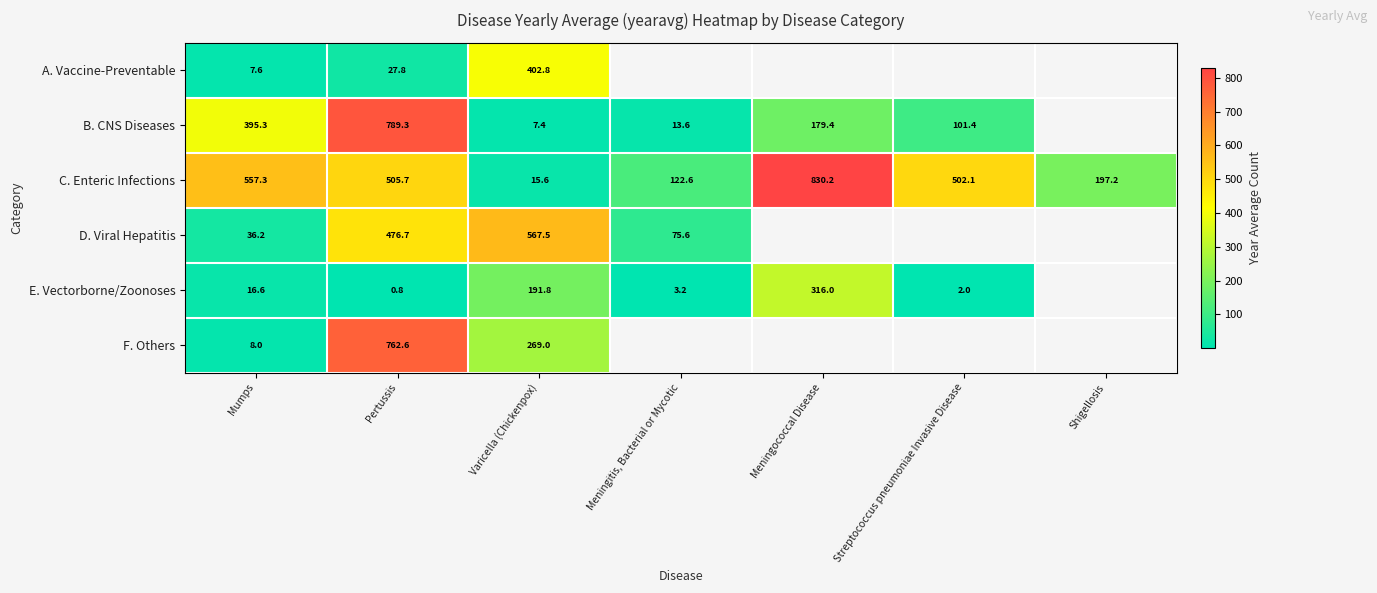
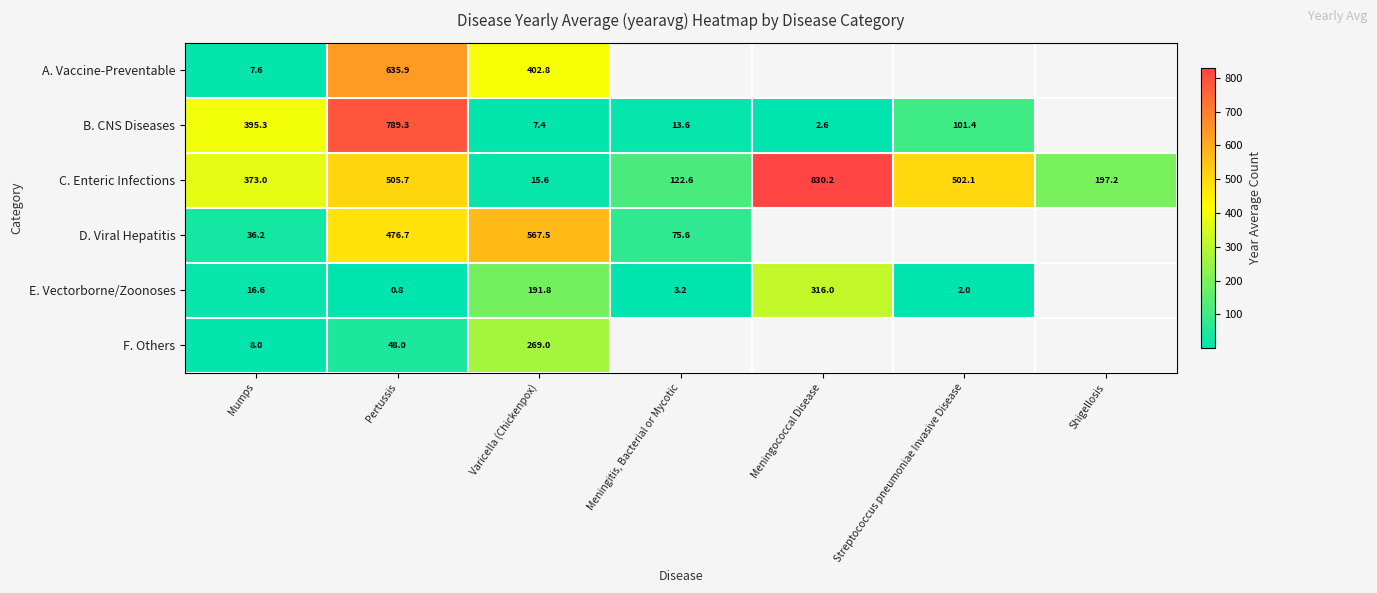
  {
    "A. Vaccine-Preventable": {
      "Mumps": 7.6,
-     "Pertussis": 27.8,
+     "Pertussis": 635.9,
      "Varicella (Chickenpox)": 402.8
    },
    "B. CNS Diseases": {
      "Mumps": 395.3,
      "Pertussis": 789.3,
      "Varicella (Chickenpox)": 7.4,
      "Meningitis, Bacterial or Mycotic": 13.6,
-     "Meningococcal Disease": 179.4,
+     "Meningococcal Disease": 2.6,
      "Streptococcus pneumoniae Invasive Disease": 101.4
    },
    "C. Enteric Infections": {
-     "Mumps": 557.3,
+     "Mumps": 373.0,
      "Pertussis": 505.7,
      "Varicella (Chickenpox)": 15.6,
      "Meningitis, Bacterial or Mycotic": 122.6,
      "Meningococcal Disease": 830.2,
      "Streptococcus pneumoniae Invasive Disease": 502.1,
      "Shigellosis": 197.2
    },
    "D. Viral Hepatitis": {
      "Mumps": 36.2,
      "Pertussis": 476.7,
      "Varicella (Chickenpox)": 567.5,
      "Meningitis, Bacterial or Mycotic": 75.6
    },
    "E. Vectorborne/Zoonoses": {
      "Mumps": 16.6,
      "Pertussis": 0.8,
      "Varicella (Chickenpox)": 191.8,
      "Meningitis, Bacterial or Mycotic": 3.2,
      "Meningococcal Disease": 316.0,
      "Streptococcus pneumoniae Invasive Disease": 2.0
    },
    "F. Others": {
      "Mumps": 8.0,
-     "Pertussis": 762.6,
+     "Pertussis": 48.0,
      "Varicella (Chickenpox)": 269.0
    }
  }
